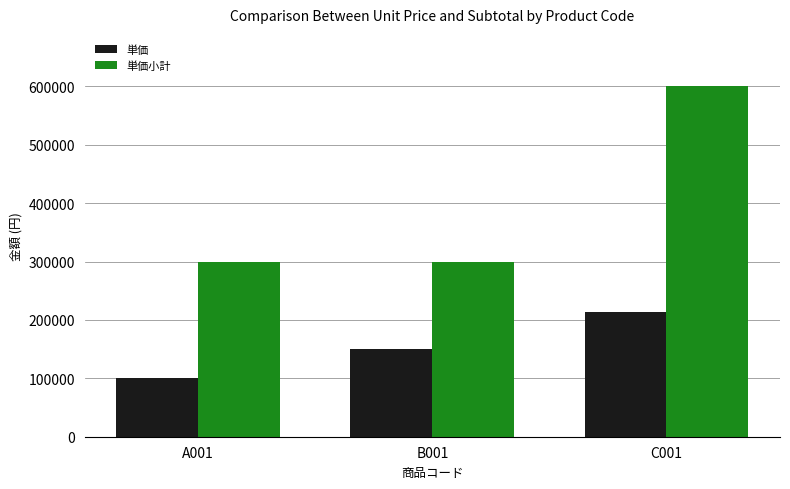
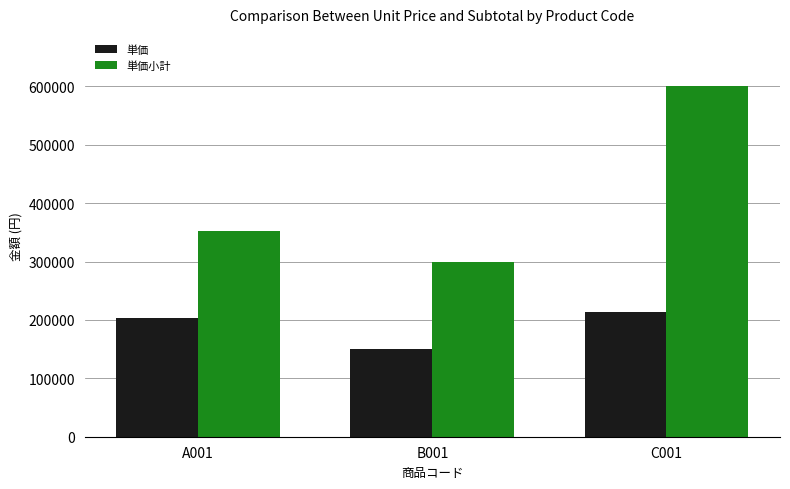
  {
    "単価": {
-     "A001": 100000,
+     "A001": 200000,
      "B001": 150000,
      "C001": 210000
    },
    "単価小計": {
-     "A001": 300000,
+     "A001": 350000,
      "B001": 300000,
      "C001": 600000
    }
  }
